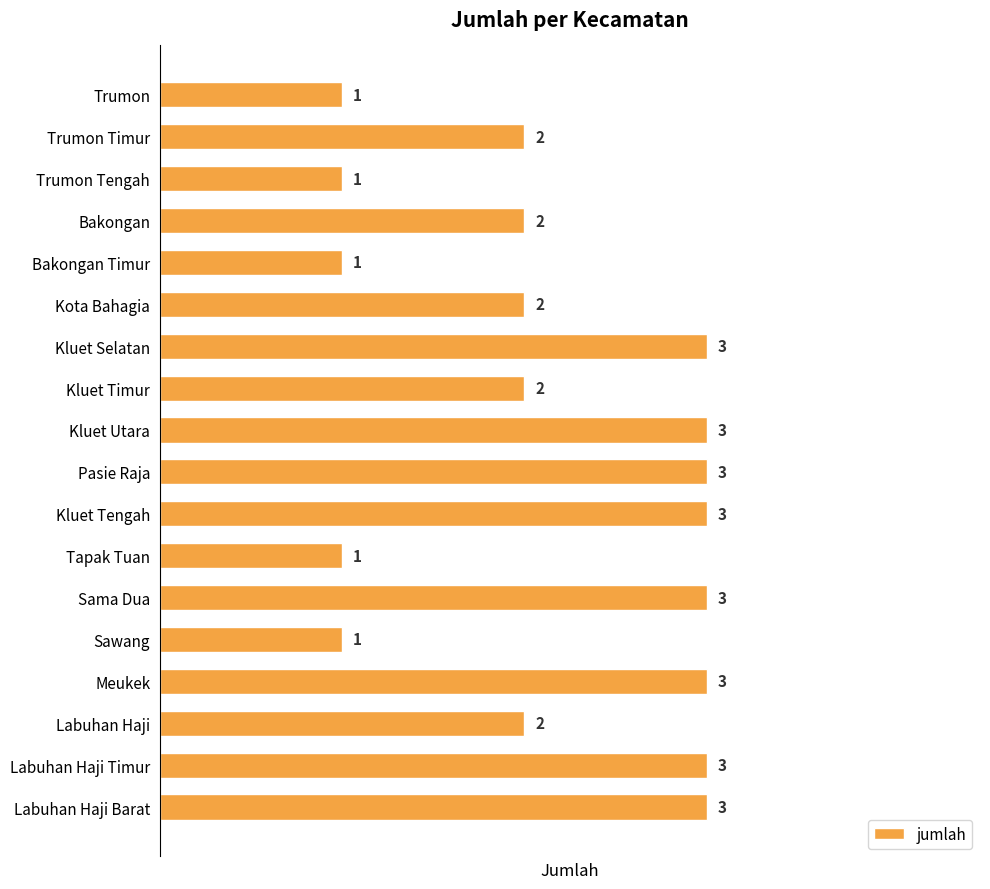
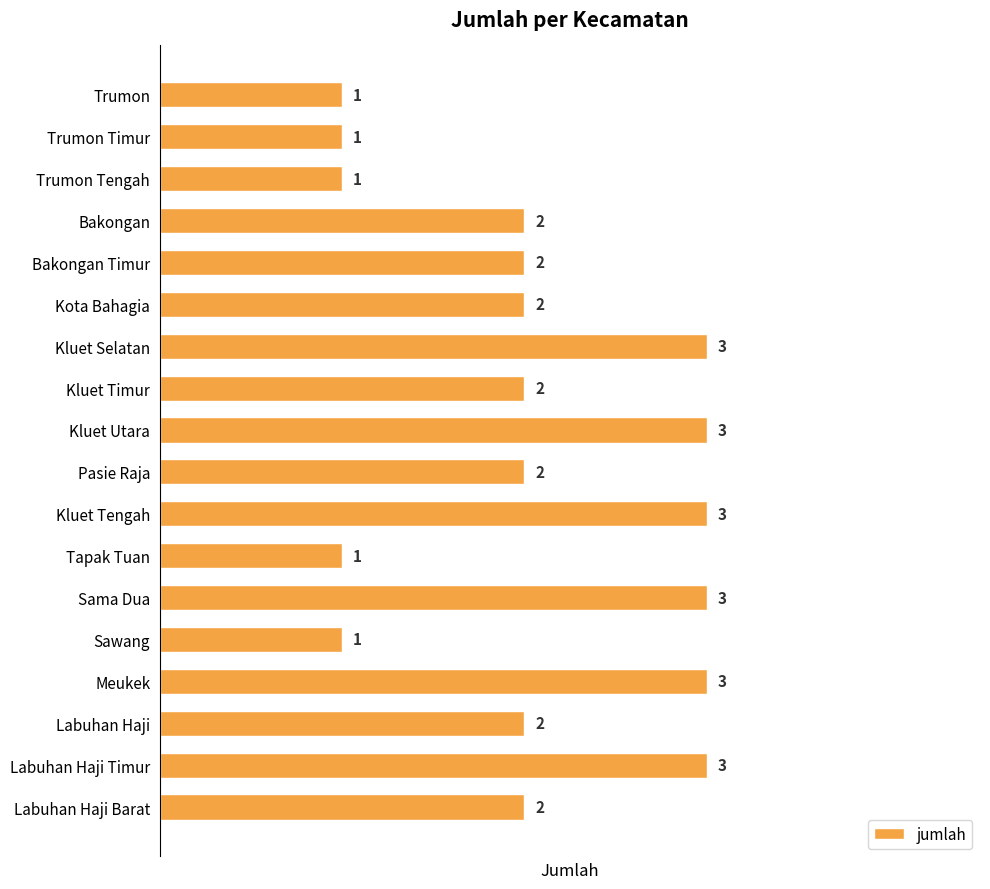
  {
    "Trumon": 1,
-   "Trumon Timur": 2,
+   "Trumon Timur": 1,
    "Trumon Tengah": 1,
    "Bakongan": 2,
-   "Bakongan Timur": 1,
+   "Bakongan Timur": 2,
    "Kota Bahagia": 2,
    "Kluet Selatan": 3,
    "Kluet Timur": 2,
    "Kluet Utara": 3,
-   "Pasie Raja": 3,
+   "Pasie Raja": 2,
    "Kluet Tengah": 3,
    "Tapak Tuan": 1,
    "Sama Dua": 3,
    "Sawang": 1,
    "Meukek": 3,
    "Labuhan Haji": 2,
    "Labuhan Haji Timur": 3,
-   "Labuhan Haji Barat": 3
+   "Labuhan Haji Barat": 2
  }
